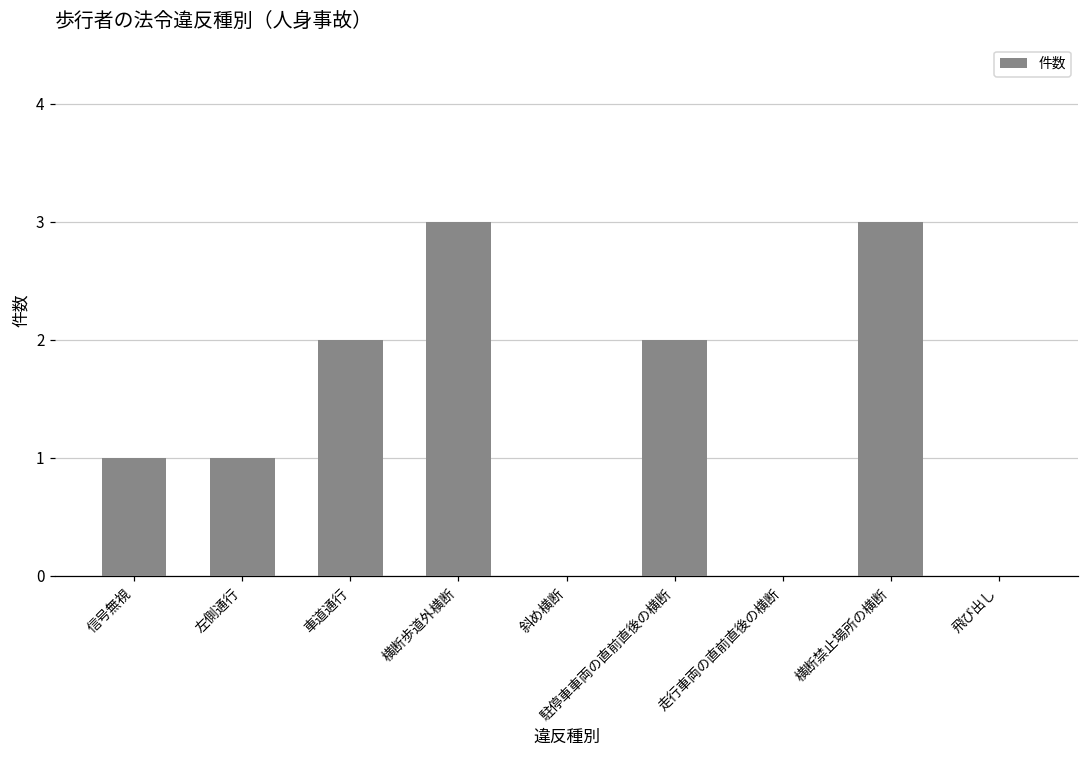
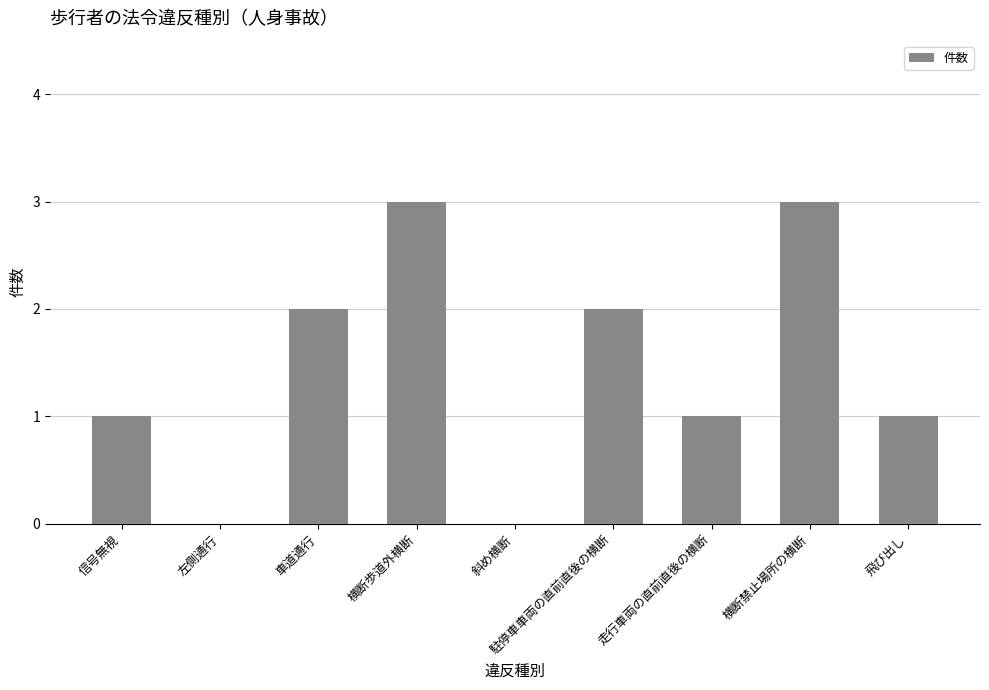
  {
    "信号無視": 1,
-   "左側通行": 1,
+   "左側通行": 0,
    "車道通行": 2,
    "横断歩道外横断": 3,
    "斜め横断": 0,
    "駐停車車両の直前直後の横断": 2,
-   "走行車両の直前直後の横断": 0,
+   "走行車両の直前直後の横断": 1,
    "横断禁止場所の横断": 3,
-   "飛び出し": 0
+   "飛び出し": 1
  }
